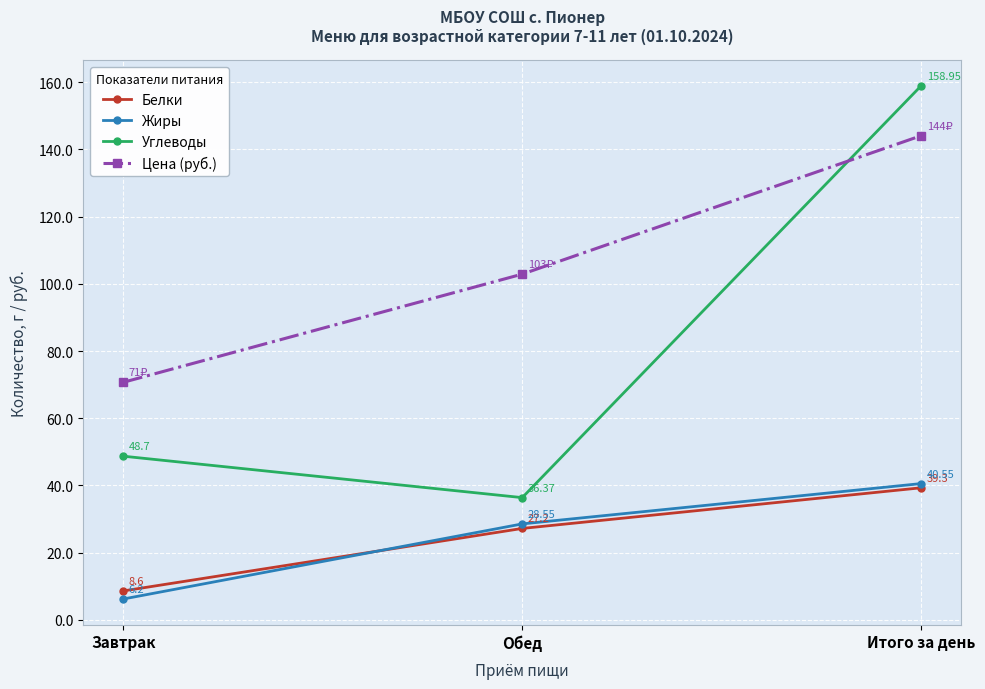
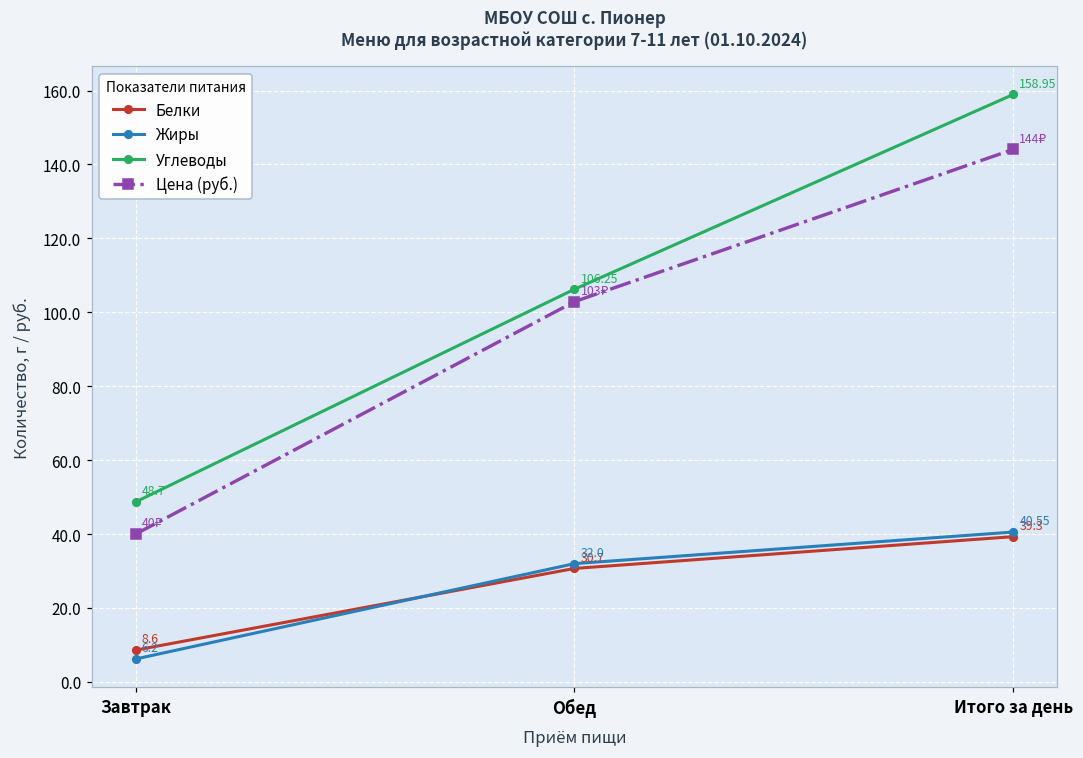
  {
    "Белки": {
-     "Обед": "27.2"
+     "Обед": "30.7"
    },
    "Жиры": {
-     "Обед": "28.55"
+     "Обед": "32.0"
    },
    "Углеводы": {
      "Завтрак": "48.7",
-     "Обед": "36.37",
+     "Обед": "106.25",
      "Итого за день": "158.95"
    },
    "Цена (руб.)": {
-     "Завтрак": "71₽",
+     "Завтрак": "40₽",
      "Обед": "103₽",
      "Итого за день": "144₽"
    }
  }
